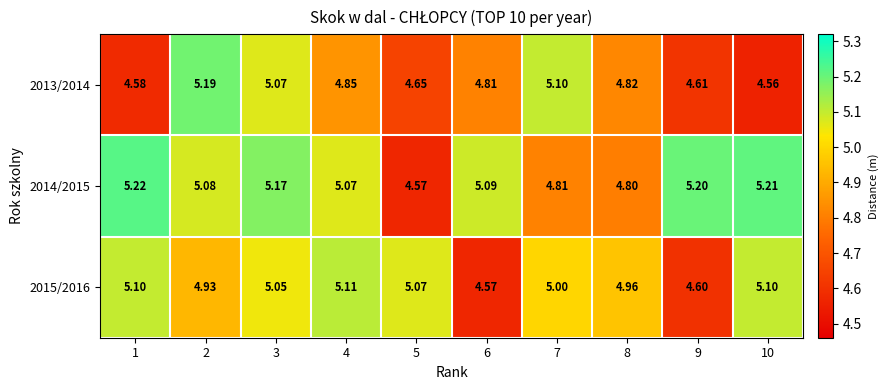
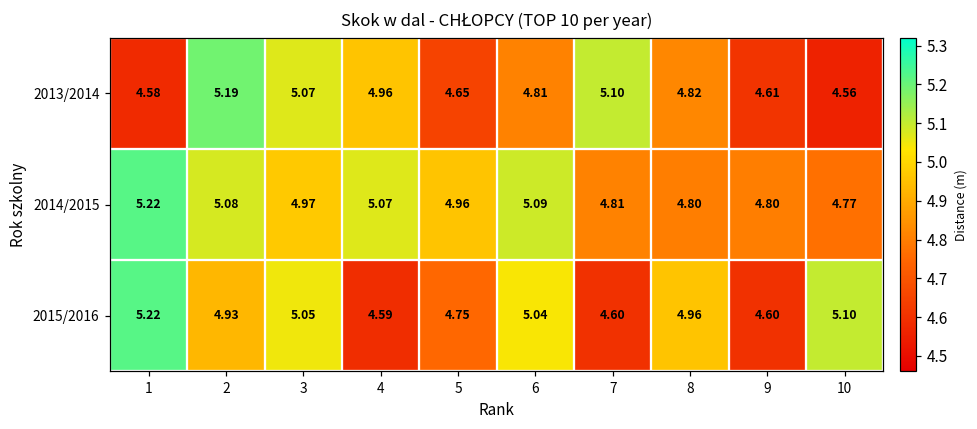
  {
    "2013/2014": {
      "1": 4.58,
      "2": 5.19,
      "3": 5.07,
-     "4": 4.85,
+     "4": 4.96,
      "5": 4.65,
      "6": 4.81,
      "7": 5.10,
      "8": 4.82,
      "9": 4.61,
      "10": 4.56
    },
    "2014/2015": {
      "1": 5.22,
      "2": 5.08,
-     "3": 5.17,
+     "3": 4.97,
      "4": 5.07,
-     "5": 4.57,
+     "5": 4.96,
      "6": 5.09,
      "7": 4.81,
      "8": 4.80,
-     "9": 5.20,
-     "10": 5.21
+     "9": 4.80,
+     "10": 4.77
    },
    "2015/2016": {
-     "1": 5.10,
+     "1": 5.22,
      "2": 4.93,
      "3": 5.05,
-     "4": 5.11,
-     "5": 5.07,
-     "6": 4.57,
-     "7": 5.00,
+     "4": 4.59,
+     "5": 4.75,
+     "6": 5.04,
+     "7": 4.60,
      "8": 4.96,
      "9": 4.60,
      "10": 5.10
    }
  }
